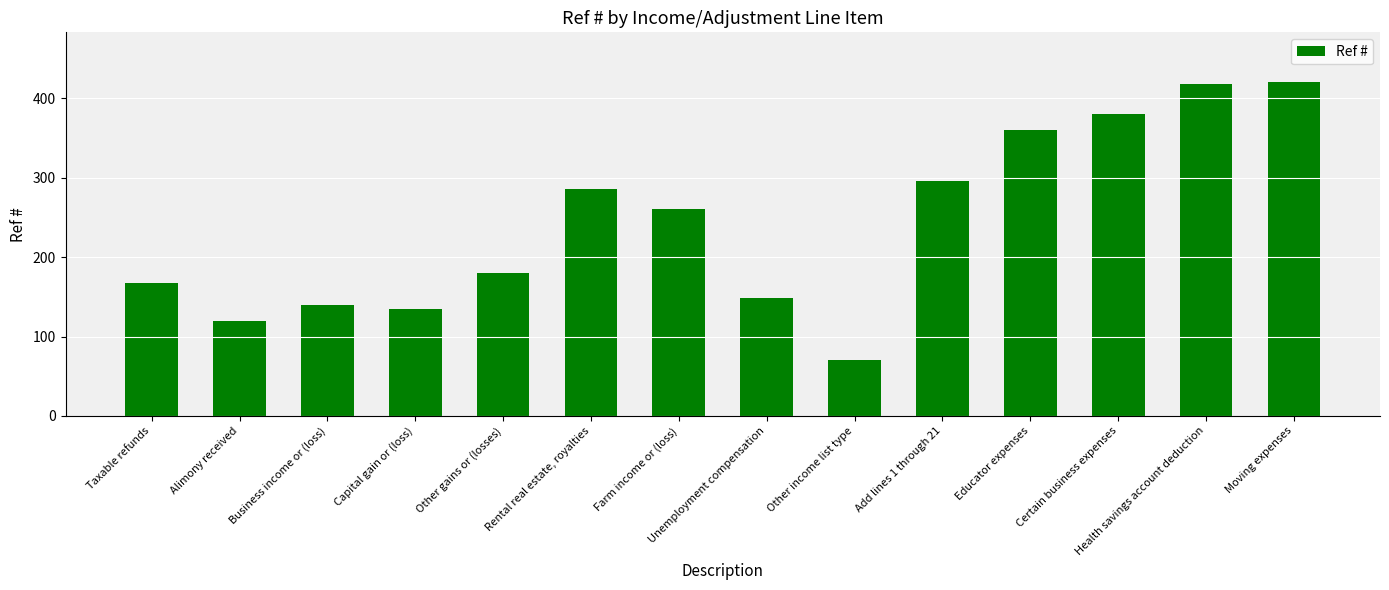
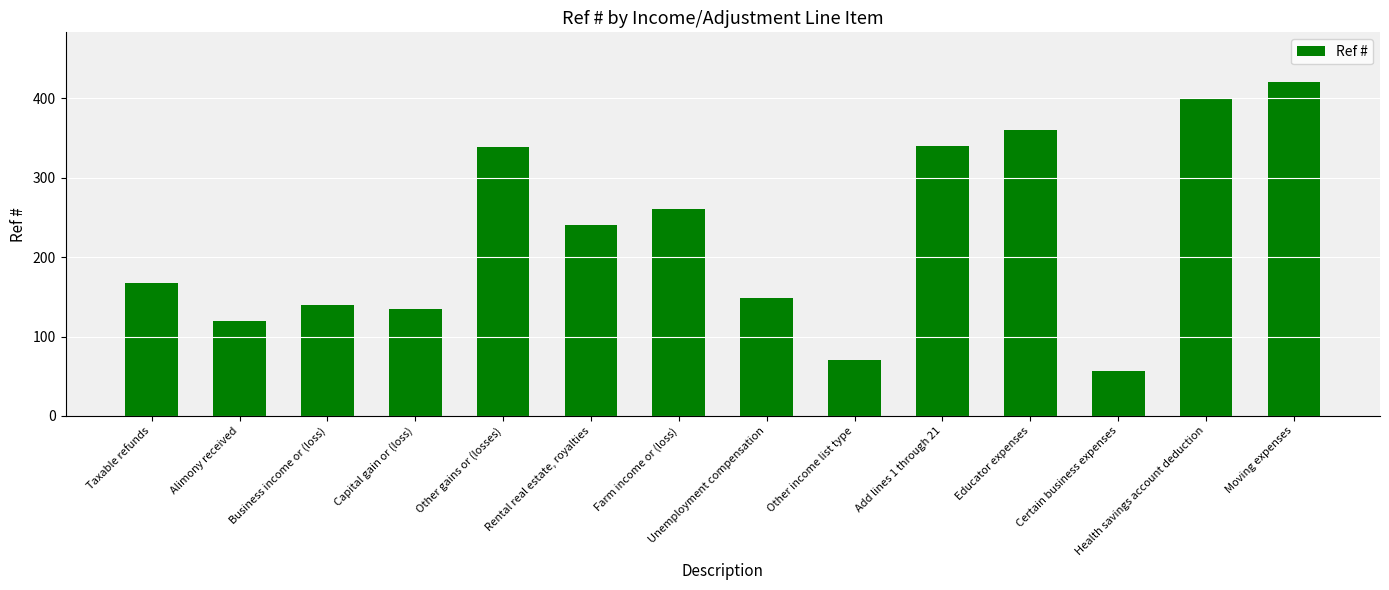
  {
    "Taxable refunds": 170,
    "Alimony received": 120,
    "Business income or (loss)": 140,
    "Capital gain or (loss)": 140,
-   "Other gains or (losses)": 180,
-   "Rental real estate, royalties": 290,
+   "Other gains or (losses)": 340,
+   "Rental real estate, royalties": 240,
    "Farm income or (loss)": 260,
    "Unemployment compensation": 150,
    "Other income list type": 70,
-   "Add lines 1 through 21": 300,
+   "Add lines 1 through 21": 340,
    "Educator expenses": 360,
-   "Certain business expenses": 380,
-   "Health savings account deduction": 420,
+   "Certain business expenses": 60,
+   "Health savings account deduction": 400,
    "Moving expenses": 420
  }
